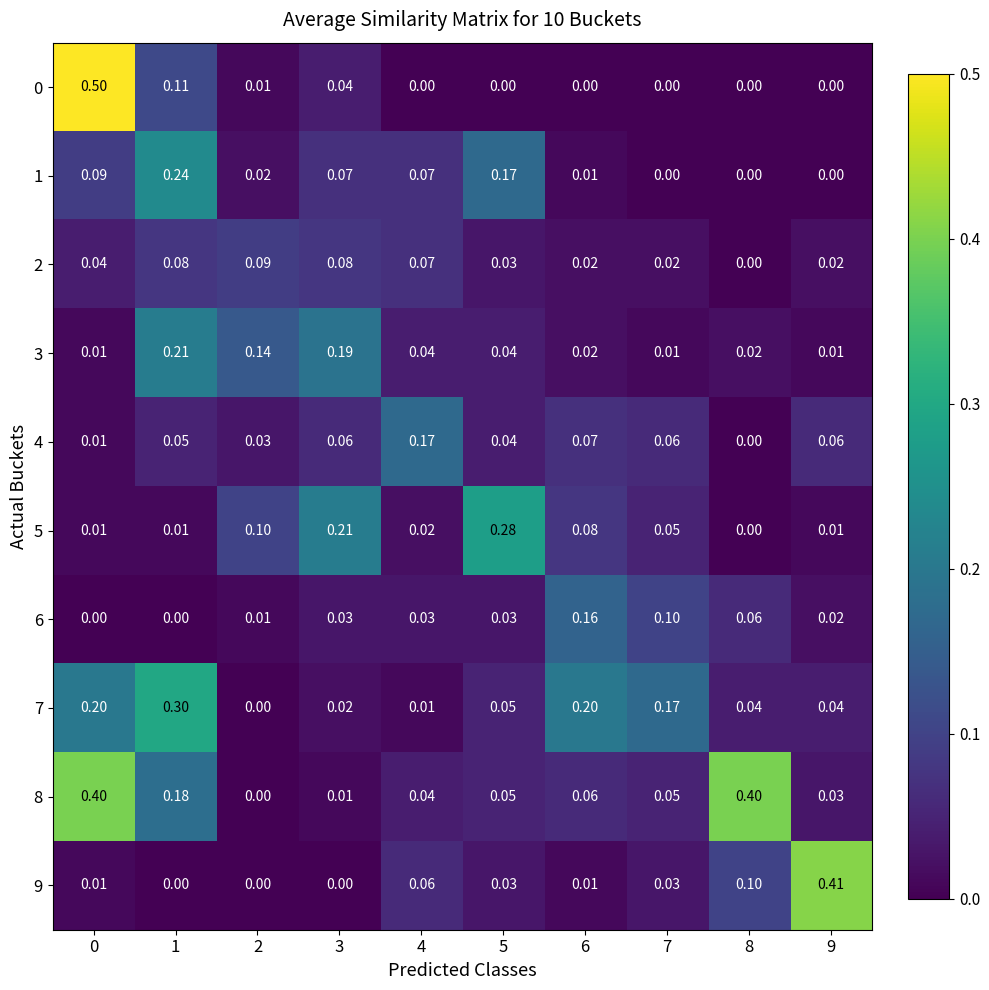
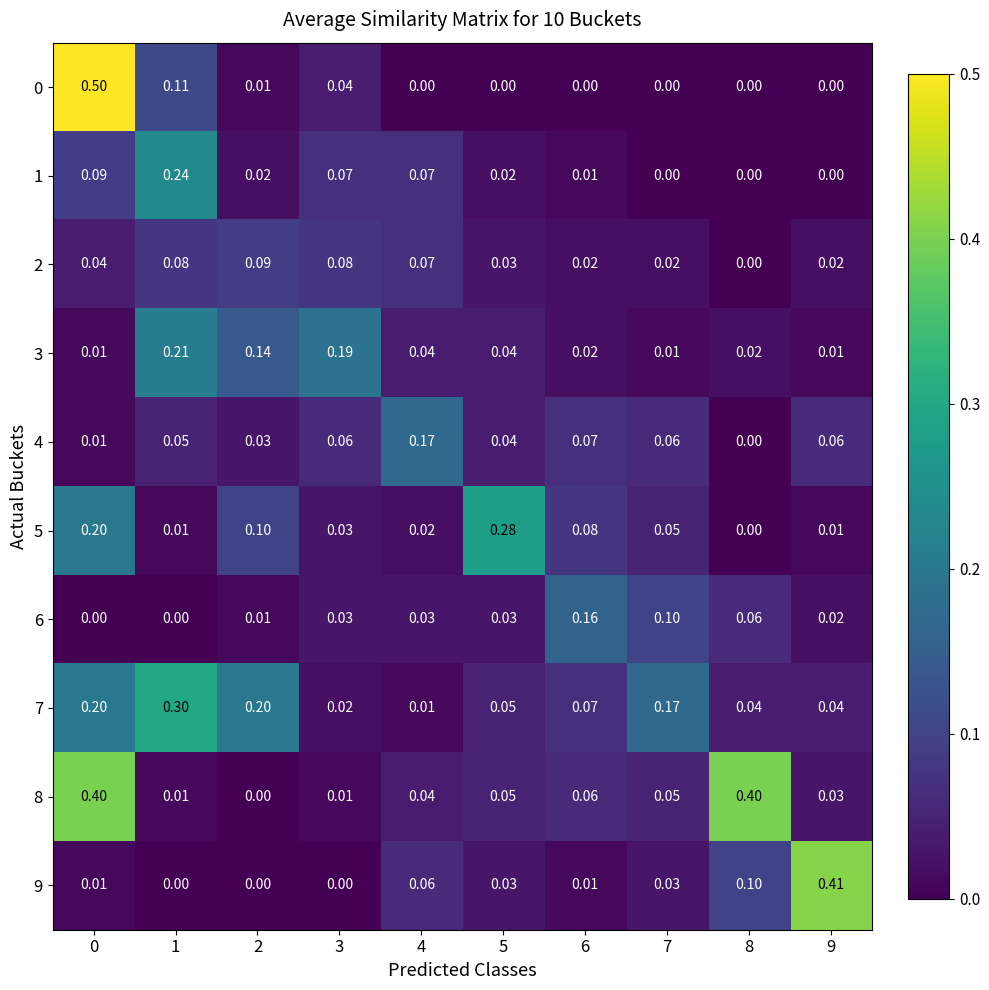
  {
    "0": {
      "0": 0.50,
      "1": 0.11,
      "2": 0.01,
      "3": 0.04,
      "4": 0.00,
      "5": 0.00,
      "6": 0.00,
      "7": 0.00,
      "8": 0.00,
      "9": 0.00
    },
    "1": {
      "0": 0.09,
      "1": 0.24,
      "2": 0.02,
      "3": 0.07,
      "4": 0.07,
-     "5": 0.17,
+     "5": 0.02,
      "6": 0.01,
      "7": 0.00,
      "8": 0.00,
      "9": 0.00
    },
    "2": {
      "0": 0.04,
      "1": 0.08,
      "2": 0.09,
      "3": 0.08,
      "4": 0.07,
      "5": 0.03,
      "6": 0.02,
      "7": 0.02,
      "8": 0.00,
      "9": 0.02
    },
    "3": {
      "0": 0.01,
      "1": 0.21,
      "2": 0.14,
      "3": 0.19,
      "4": 0.04,
      "5": 0.04,
      "6": 0.02,
      "7": 0.01,
      "8": 0.02,
      "9": 0.01
    },
    "4": {
      "0": 0.01,
      "1": 0.05,
      "2": 0.03,
      "3": 0.06,
      "4": 0.17,
      "5": 0.04,
      "6": 0.07,
      "7": 0.06,
      "8": 0.00,
      "9": 0.06
    },
    "5": {
-     "0": 0.01,
+     "0": 0.20,
      "1": 0.01,
      "2": 0.10,
-     "3": 0.21,
+     "3": 0.03,
      "4": 0.02,
      "5": 0.28,
      "6": 0.08,
      "7": 0.05,
      "8": 0.00,
      "9": 0.01
    },
    "6": {
      "0": 0.00,
      "1": 0.00,
      "2": 0.01,
      "3": 0.03,
      "4": 0.03,
      "5": 0.03,
      "6": 0.16,
      "7": 0.10,
      "8": 0.06,
      "9": 0.02
    },
    "7": {
      "0": 0.20,
      "1": 0.30,
-     "2": 0.00,
+     "2": 0.20,
      "3": 0.02,
      "4": 0.01,
      "5": 0.05,
-     "6": 0.20,
+     "6": 0.07,
      "7": 0.17,
      "8": 0.04,
      "9": 0.04
    },
    "8": {
      "0": 0.40,
-     "1": 0.18,
+     "1": 0.01,
      "2": 0.00,
      "3": 0.01,
      "4": 0.04,
      "5": 0.05,
      "6": 0.06,
      "7": 0.05,
      "8": 0.40,
      "9": 0.03
    },
    "9": {
      "0": 0.01,
      "1": 0.00,
      "2": 0.00,
      "3": 0.00,
      "4": 0.06,
      "5": 0.03,
      "6": 0.01,
      "7": 0.03,
      "8": 0.10,
      "9": 0.41
    }
  }
